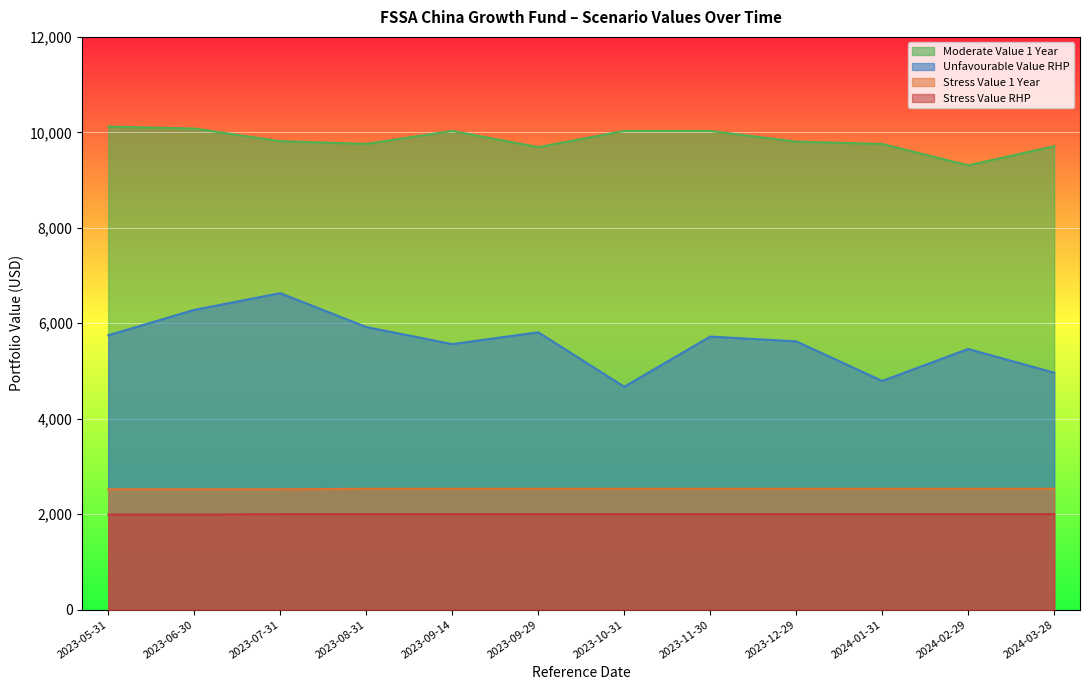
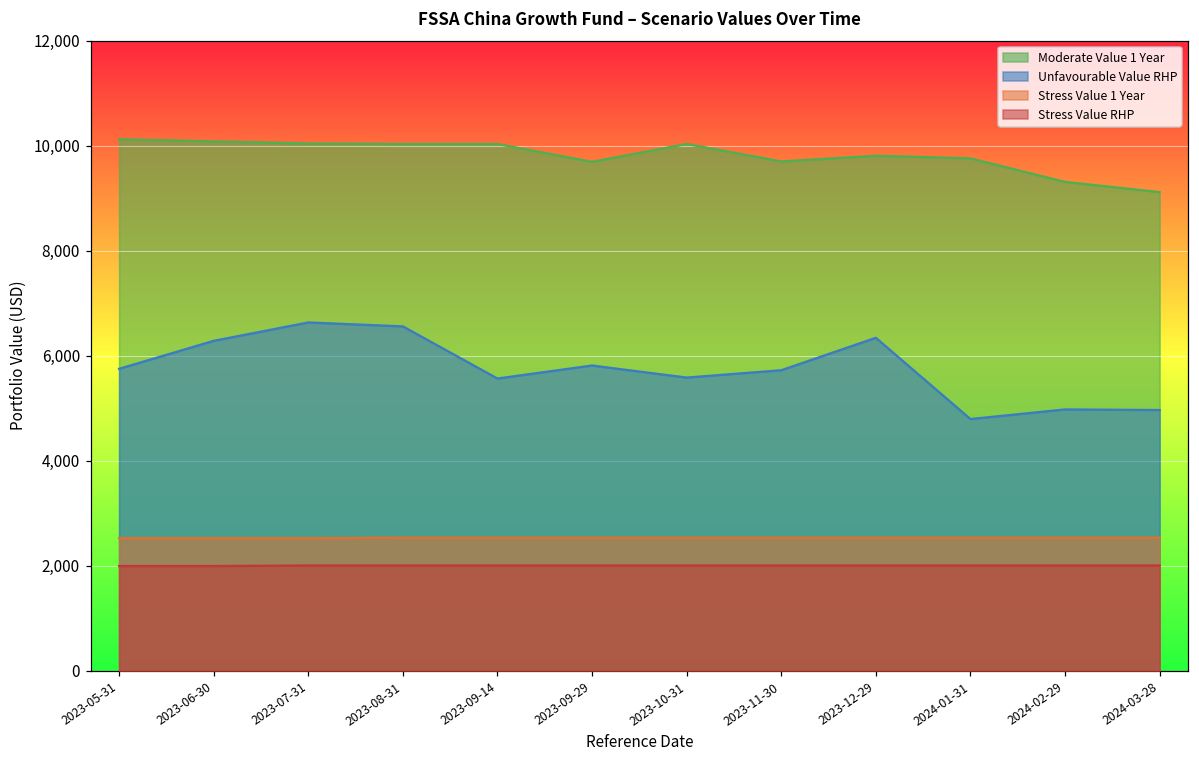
  {
    "Moderate Value 1 Year": {
      "2023-05-31": "10,100",
      "2023-06-30": "10,100",
-     "2023-07-31": "9,800",
-     "2023-08-31": "9,800",
+     "2023-07-31": "10,000",
+     "2023-08-31": "10,000",
      "2023-09-14": "10,000",
      "2023-09-29": "9,700",
      "2023-10-31": "10,000",
-     "2023-11-30": "10,000",
+     "2023-11-30": "9,700",
      "2023-12-29": "9,800",
      "2024-01-31": "9,800",
      "2024-02-29": "9,300",
-     "2024-03-28": "9,700"
+     "2024-03-28": "9,100"
    },
    "Unfavourable Value RHP": {
      "2023-05-31": "5,700",
      "2023-06-30": "6,300",
      "2023-07-31": "6,600",
-     "2023-08-31": "5,900",
+     "2023-08-31": "6,600",
      "2023-09-14": "5,600",
      "2023-09-29": "5,800",
-     "2023-10-31": "4,700",
+     "2023-10-31": "5,600",
      "2023-11-30": "5,700",
-     "2023-12-29": "5,600",
+     "2023-12-29": "6,300",
      "2024-01-31": "4,800",
-     "2024-02-29": "5,500",
+     "2024-02-29": "5,000",
      "2024-03-28": "5,000"
    }
  }
